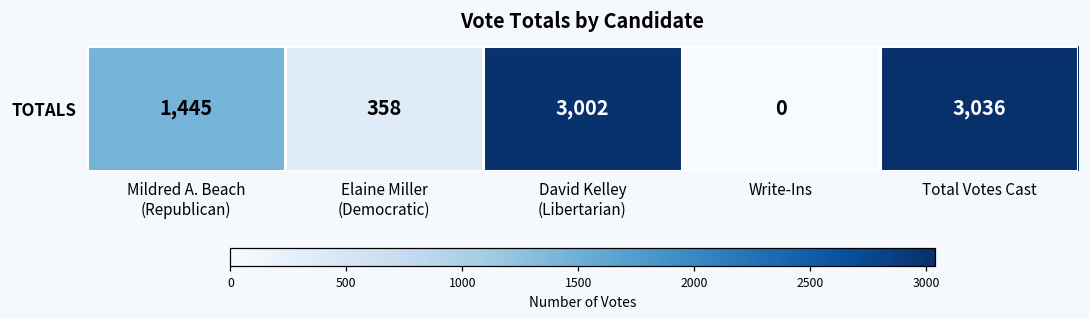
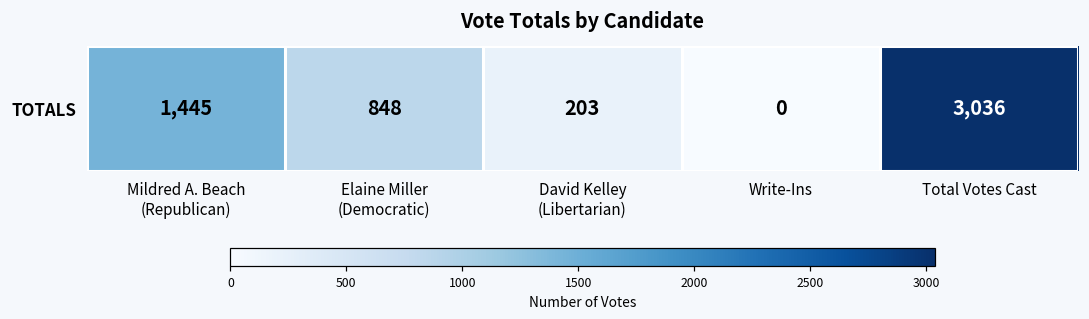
  {
    "TOTALS": {
      "Mildred A. Beach (Republican)": "1,445",
-     "Elaine Miller (Democratic)": "358",
-     "David Kelley (Libertarian)": "3,002",
+     "Elaine Miller (Democratic)": "848",
+     "David Kelley (Libertarian)": "203",
      "Write-Ins": "0",
      "Total Votes Cast": "3,036"
    }
  }
